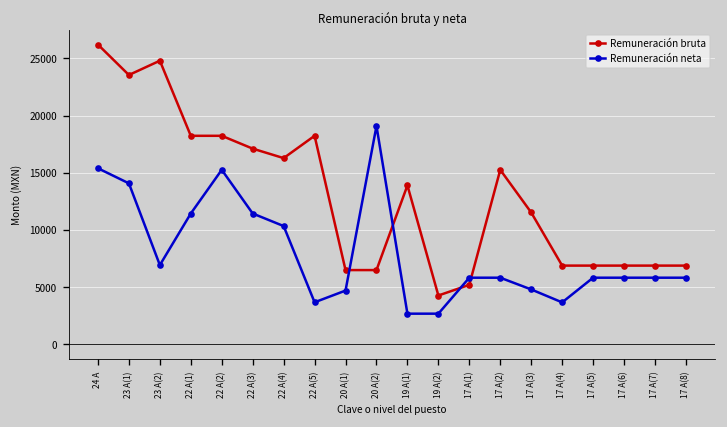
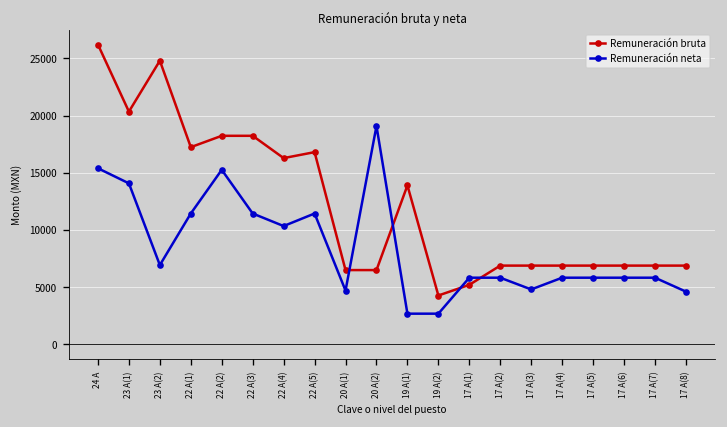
  {
    "Remuneración bruta": {
      "24 A": 26000,
-     "23 A(1)": 24000,
+     "23 A(1)": 20000,
      "23 A(2)": 25000,
-     "22 A(1)": 18000,
+     "22 A(1)": 17000,
      "22 A(2)": 18000,
-     "22 A(3)": 17000,
+     "22 A(3)": 18000,
      "22 A(4)": 16000,
-     "22 A(5)": 18000,
+     "22 A(5)": 17000,
      "20 A(1)": 6000,
      "20 A(2)": 6000,
      "19 A(1)": 14000,
      "19 A(2)": 4000,
      "17 A(1)": 5000,
-     "17 A(2)": 15000,
-     "17 A(3)": 12000,
+     "17 A(2)": 7000,
+     "17 A(3)": 7000,
      "17 A(4)": 7000,
      "17 A(5)": 7000,
      "17 A(6)": 7000,
      "17 A(7)": 7000,
      "17 A(8)": 7000
    },
    "Remuneración neta": {
      "24 A": 15000,
      "23 A(1)": 14000,
      "23 A(2)": 7000,
      "22 A(1)": 11000,
      "22 A(2)": 15000,
      "22 A(3)": 11000,
      "22 A(4)": 10000,
-     "22 A(5)": 4000,
+     "22 A(5)": 11000,
      "20 A(1)": 5000,
      "20 A(2)": 19000,
      "19 A(1)": 3000,
      "19 A(2)": 3000,
      "17 A(1)": 6000,
      "17 A(2)": 6000,
      "17 A(3)": 5000,
-     "17 A(4)": 4000,
+     "17 A(4)": 6000,
      "17 A(5)": 6000,
      "17 A(6)": 6000,
      "17 A(7)": 6000,
-     "17 A(8)": 6000
+     "17 A(8)": 5000
    }
  }
